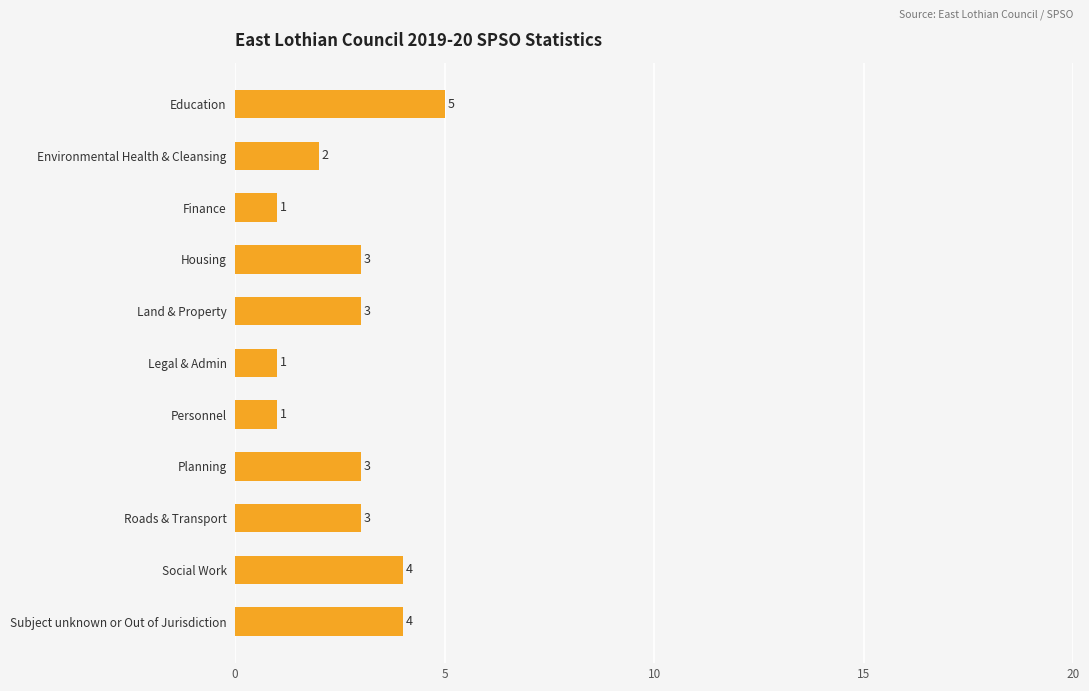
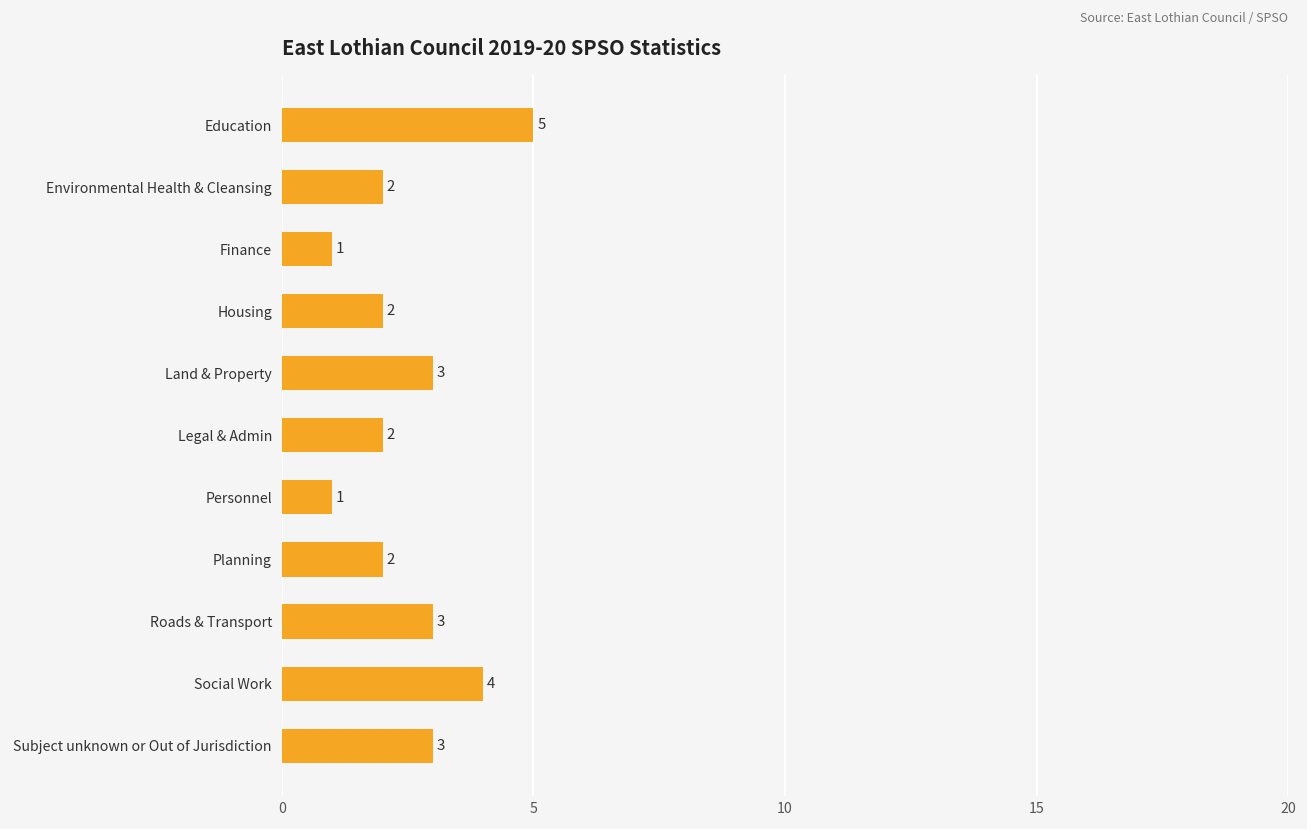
  {
    "Education": 5,
    "Environmental Health & Cleansing": 2,
    "Finance": 1,
-   "Housing": 3,
+   "Housing": 2,
    "Land & Property": 3,
-   "Legal & Admin": 1,
+   "Legal & Admin": 2,
    "Personnel": 1,
-   "Planning": 3,
+   "Planning": 2,
    "Roads & Transport": 3,
    "Social Work": 4,
-   "Subject unknown or Out of Jurisdiction": 4
+   "Subject unknown or Out of Jurisdiction": 3
  }
